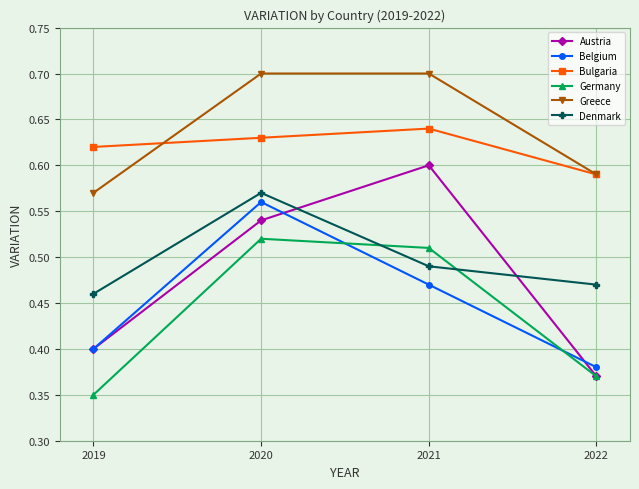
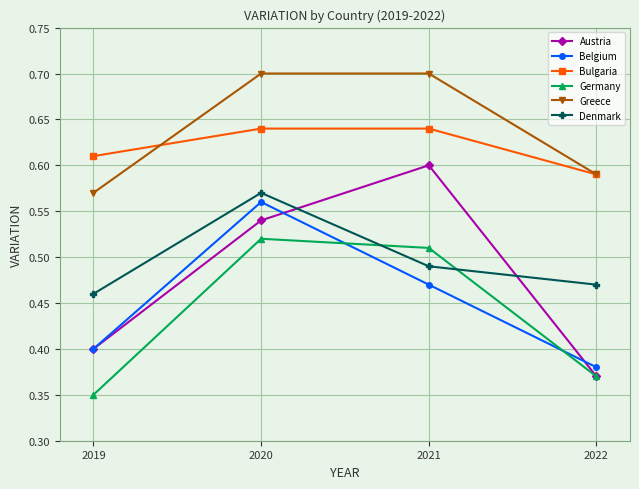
  {
    "Austria": {
      "2020": 0.54,
      "2021": 0.60
    },
    "Belgium": {
      "2020": 0.56,
      "2021": 0.47,
      "2022": 0.38
    },
    "Bulgaria": {
-     "2019": 0.62,
-     "2020": 0.63,
+     "2019": 0.61,
+     "2020": 0.64,
      "2021": 0.64
    },
    "Germany": {
      "2019": 0.35,
      "2020": 0.52,
      "2021": 0.51
    },
    "Greece": {
      "2019": 0.57,
      "2020": 0.70,
      "2021": 0.70
    },
    "Denmark": {
      "2019": 0.46,
      "2020": 0.57,
      "2021": 0.49,
      "2022": 0.47
    }
  }
